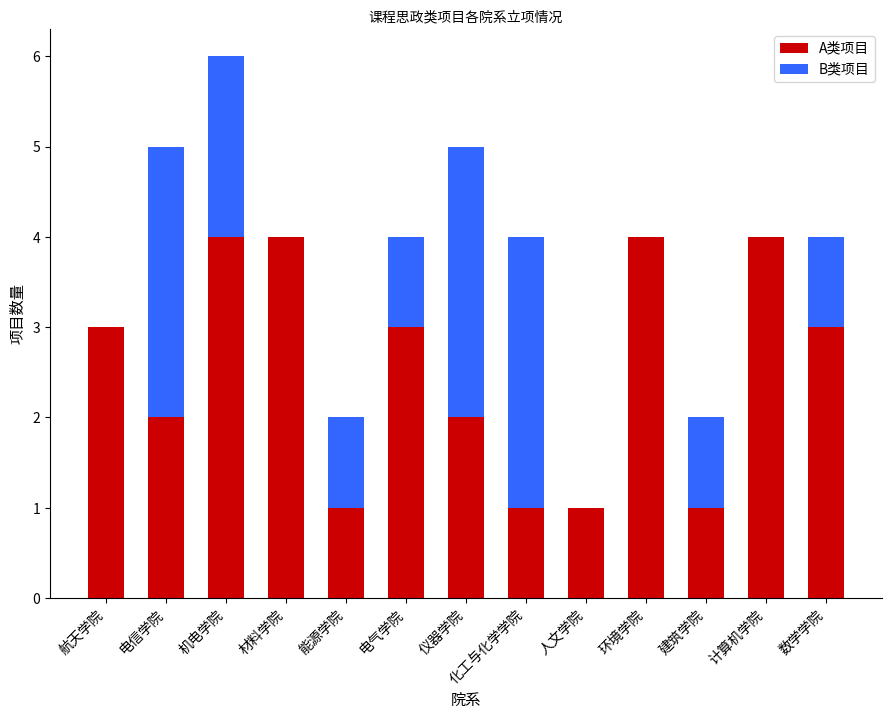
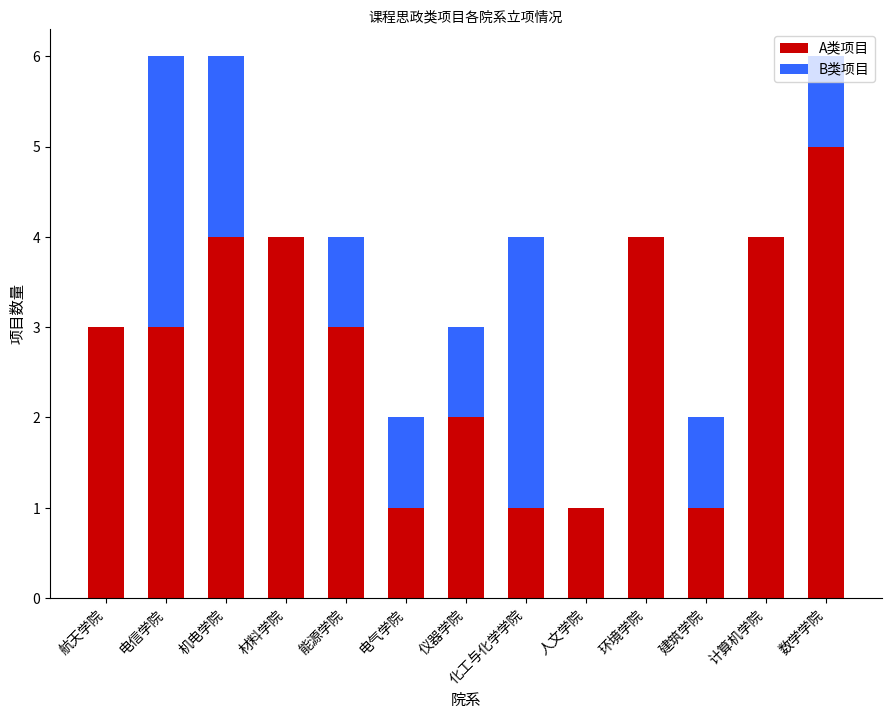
  {
    "A类项目": {
      "航天学院": 3,
-     "电信学院": 2,
+     "电信学院": 3,
      "机电学院": 4,
      "材料学院": 4,
-     "能源学院": 1,
-     "电气学院": 3,
+     "能源学院": 3,
+     "电气学院": 1,
      "仪器学院": 2,
      "化工与化学学院": 1,
      "人文学院": 1,
      "环境学院": 4,
      "建筑学院": 1,
      "计算机学院": 4,
-     "数学学院": 3
+     "数学学院": 5
    },
    "B类项目": {
      "航天学院": 0,
      "电信学院": 3,
      "机电学院": 2,
      "材料学院": 0,
      "能源学院": 1,
      "电气学院": 1,
-     "仪器学院": 3,
+     "仪器学院": 1,
      "化工与化学学院": 3,
      "人文学院": 0,
      "环境学院": 0,
      "建筑学院": 1,
      "计算机学院": 0
    }
  }
